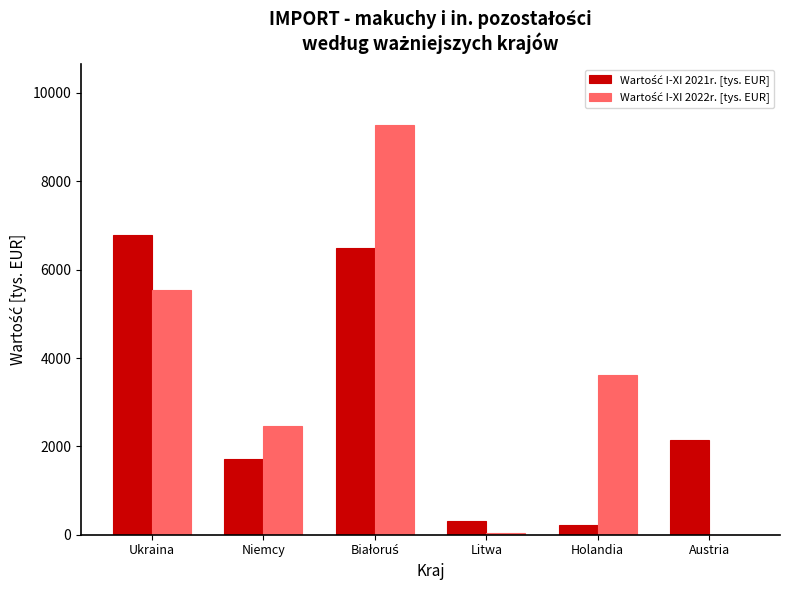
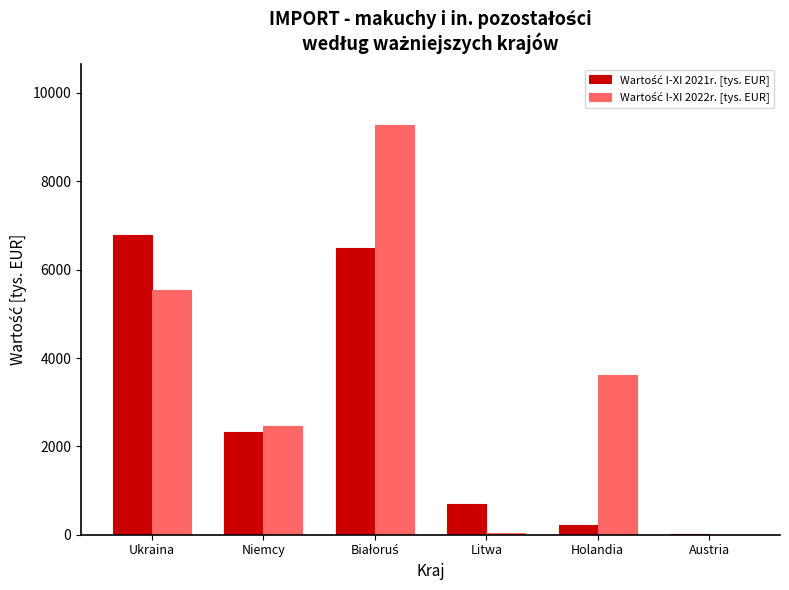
  {
    "Wartość I-XI 2021r. [tys. EUR]": {
      "Ukraina": 6800,
-     "Niemcy": 1700,
+     "Niemcy": 2300,
      "Białoruś": 6500,
-     "Litwa": 300,
+     "Litwa": 700,
      "Holandia": 200,
-     "Austria": 2200
+     "Austria": 0
    },
    "Wartość I-XI 2022r. [tys. EUR]": {
      "Ukraina": 5500,
      "Niemcy": 2500,
      "Białoruś": 9300,
      "Holandia": 3600,
      "Austria": 0
    }
  }
